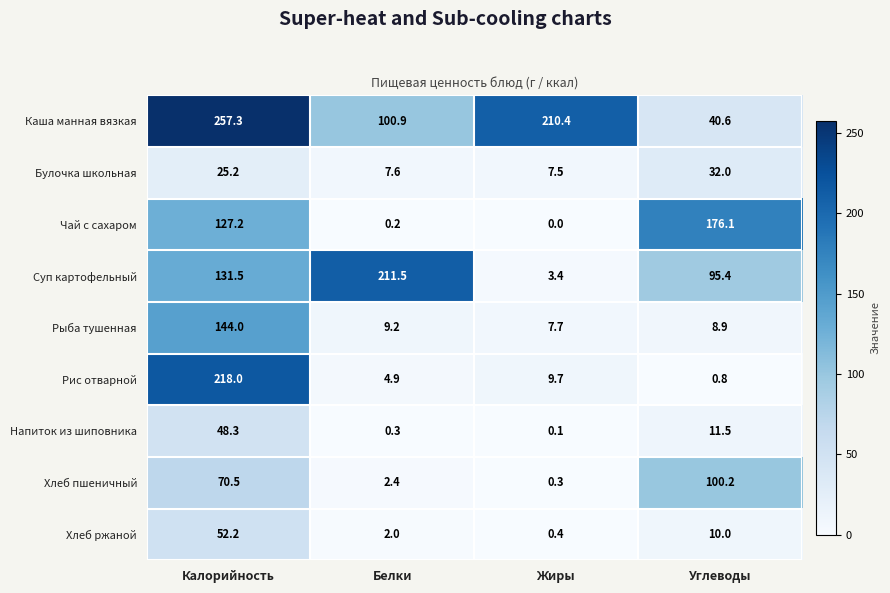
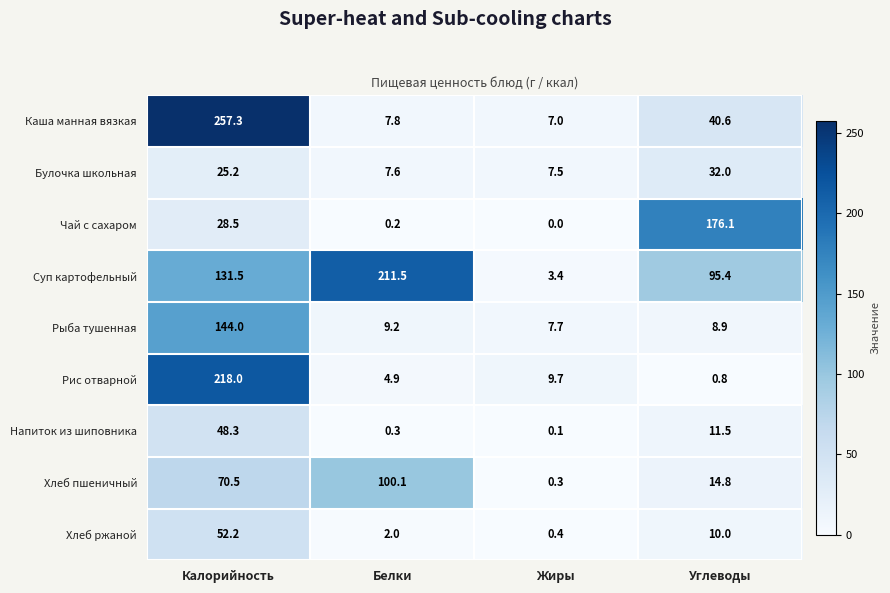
  {
    "Каша манная вязкая": {
      "Калорийность": 257.3,
-     "Белки": 100.9,
-     "Жиры": 210.4,
+     "Белки": 7.8,
+     "Жиры": 7.0,
      "Углеводы": 40.6
    },
    "Булочка школьная": {
      "Калорийность": 25.2,
      "Белки": 7.6,
      "Жиры": 7.5,
      "Углеводы": 32.0
    },
    "Чай с сахаром": {
-     "Калорийность": 127.2,
+     "Калорийность": 28.5,
      "Белки": 0.2,
      "Жиры": 0.0,
      "Углеводы": 176.1
    },
    "Суп картофельный": {
      "Калорийность": 131.5,
      "Белки": 211.5,
      "Жиры": 3.4,
      "Углеводы": 95.4
    },
    "Рыба тушенная": {
      "Калорийность": 144.0,
      "Белки": 9.2,
      "Жиры": 7.7,
      "Углеводы": 8.9
    },
    "Рис отварной": {
      "Калорийность": 218.0,
      "Белки": 4.9,
      "Жиры": 9.7,
      "Углеводы": 0.8
    },
    "Напиток из шиповника": {
      "Калорийность": 48.3,
      "Белки": 0.3,
      "Жиры": 0.1,
      "Углеводы": 11.5
    },
    "Хлеб пшеничный": {
      "Калорийность": 70.5,
-     "Белки": 2.4,
+     "Белки": 100.1,
      "Жиры": 0.3,
-     "Углеводы": 100.2
+     "Углеводы": 14.8
    },
    "Хлеб ржаной": {
      "Калорийность": 52.2,
      "Белки": 2.0,
      "Жиры": 0.4,
      "Углеводы": 10.0
    }
  }
